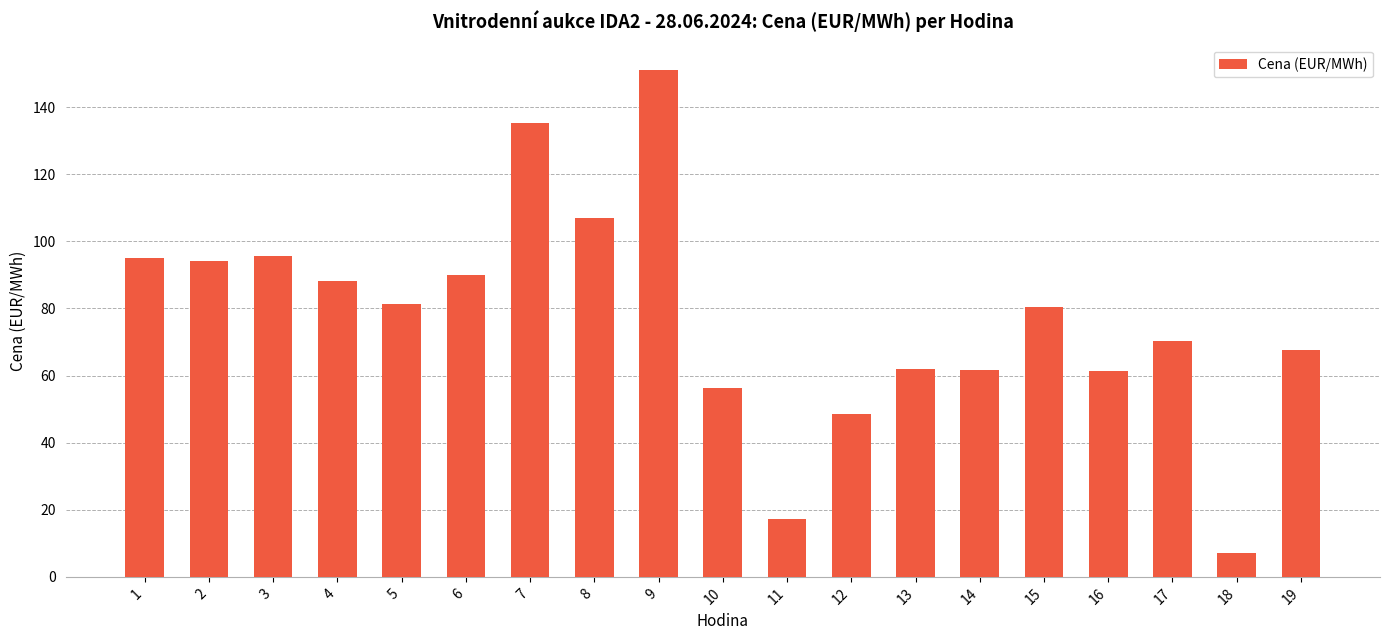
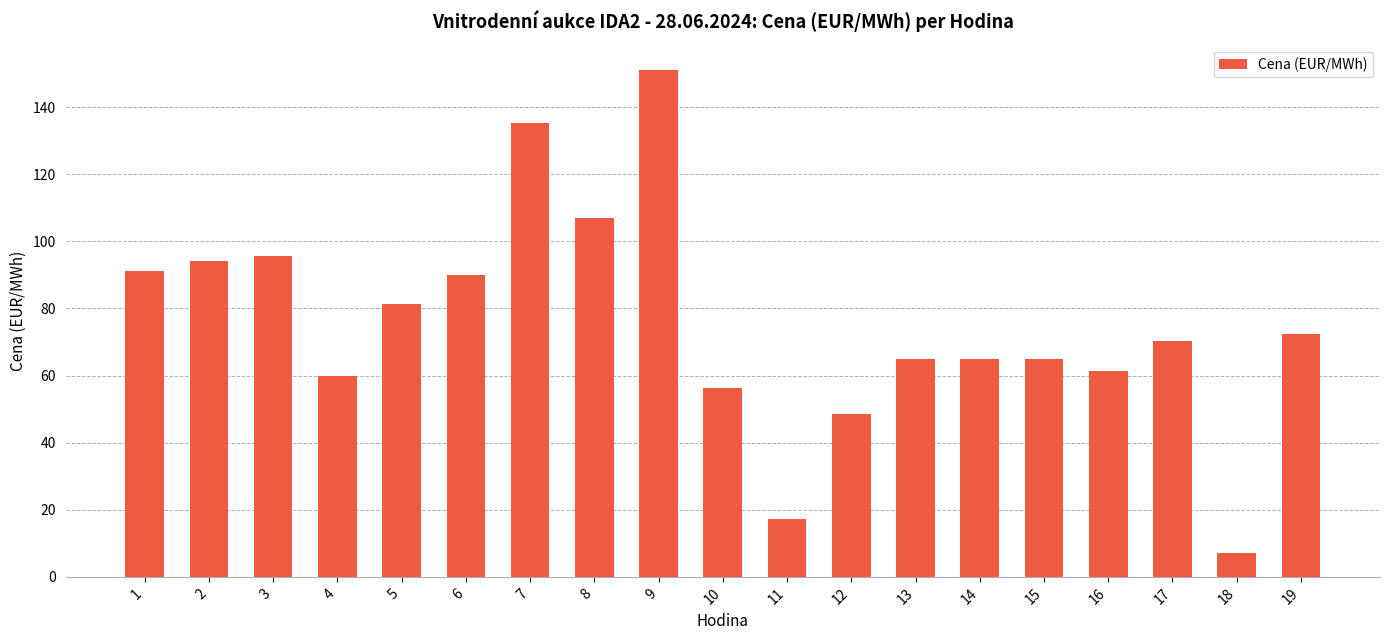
  {
-   "1": 95,
+   "1": 91,
    "2": 94,
    "3": 96,
-   "4": 88,
+   "4": 60,
    "5": 81,
    "6": 90,
    "7": 135,
    "8": 107,
    "9": 151,
    "10": 56,
    "11": 17,
    "12": 49,
-   "13": 62,
-   "14": 62,
-   "15": 80,
+   "13": 65,
+   "14": 65,
+   "15": 65,
    "16": 62,
    "17": 70,
    "18": 7,
-   "19": 68
+   "19": 73
  }
